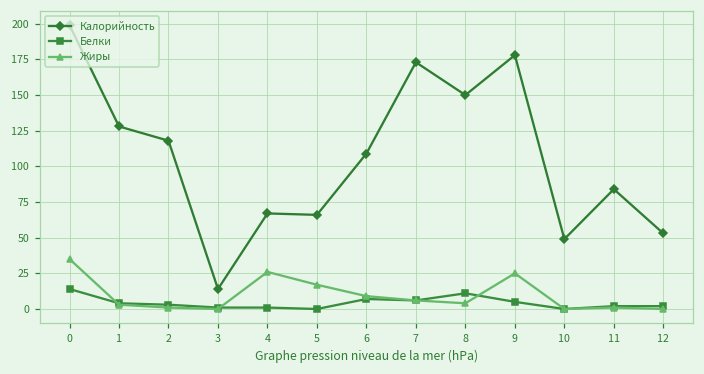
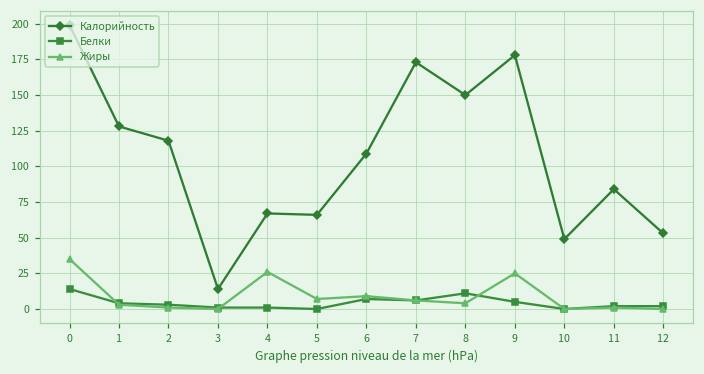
  {
    "Жиры": {
      "0": 35,
      "2": 1,
      "4": 26,
-     "5": 17,
+     "5": 7,
      "6": 9,
      "8": 4,
      "9": 25,
      "12": 0
    }
  }
